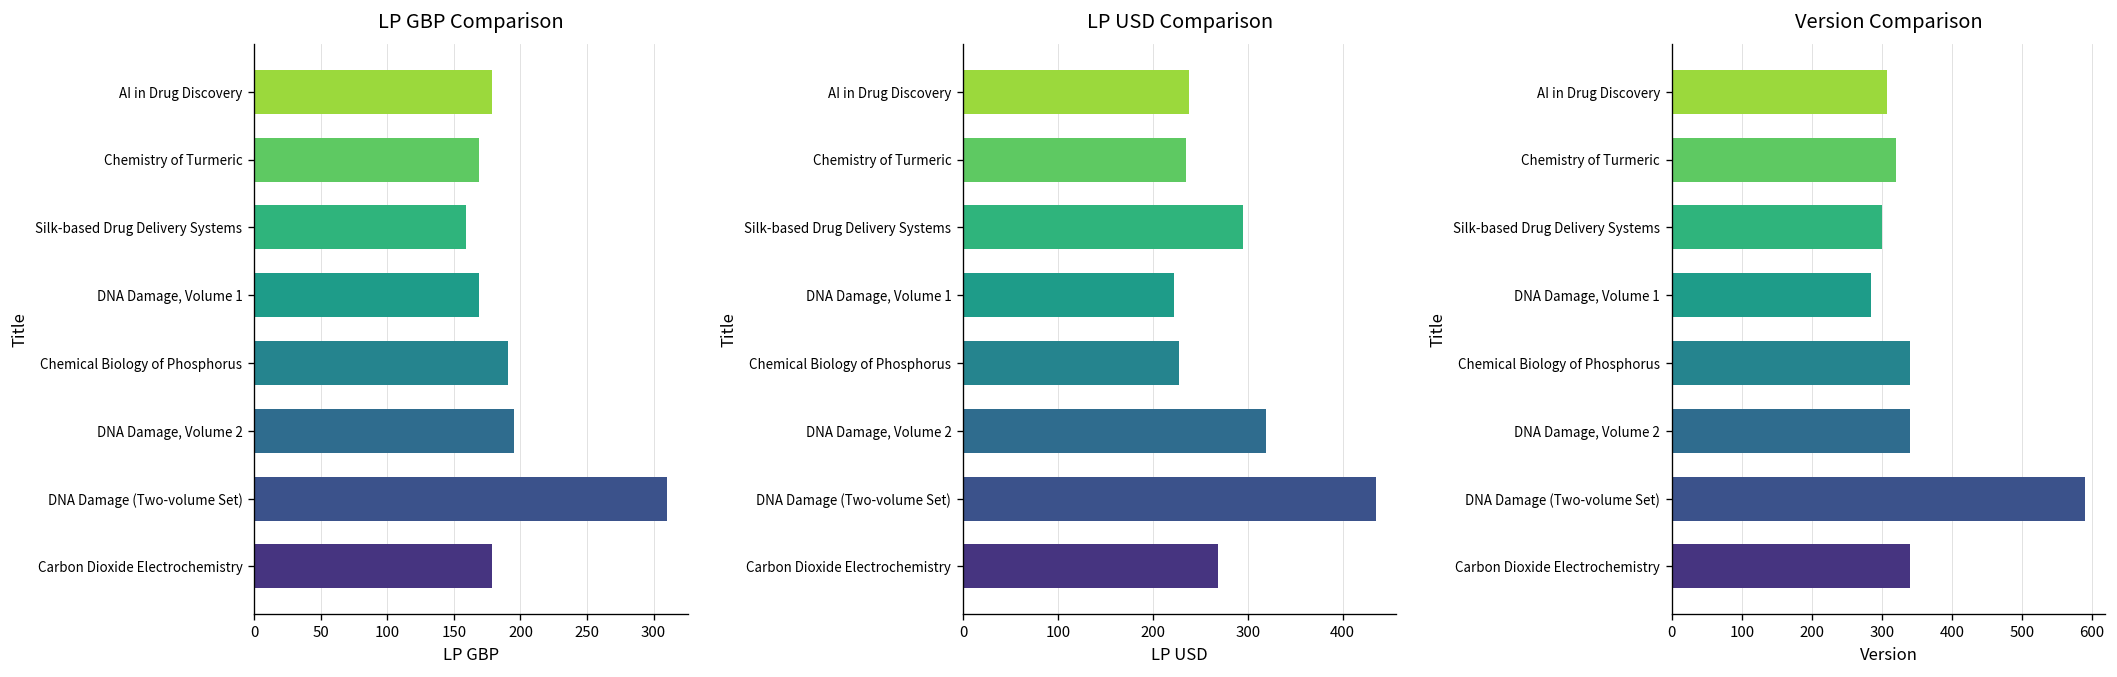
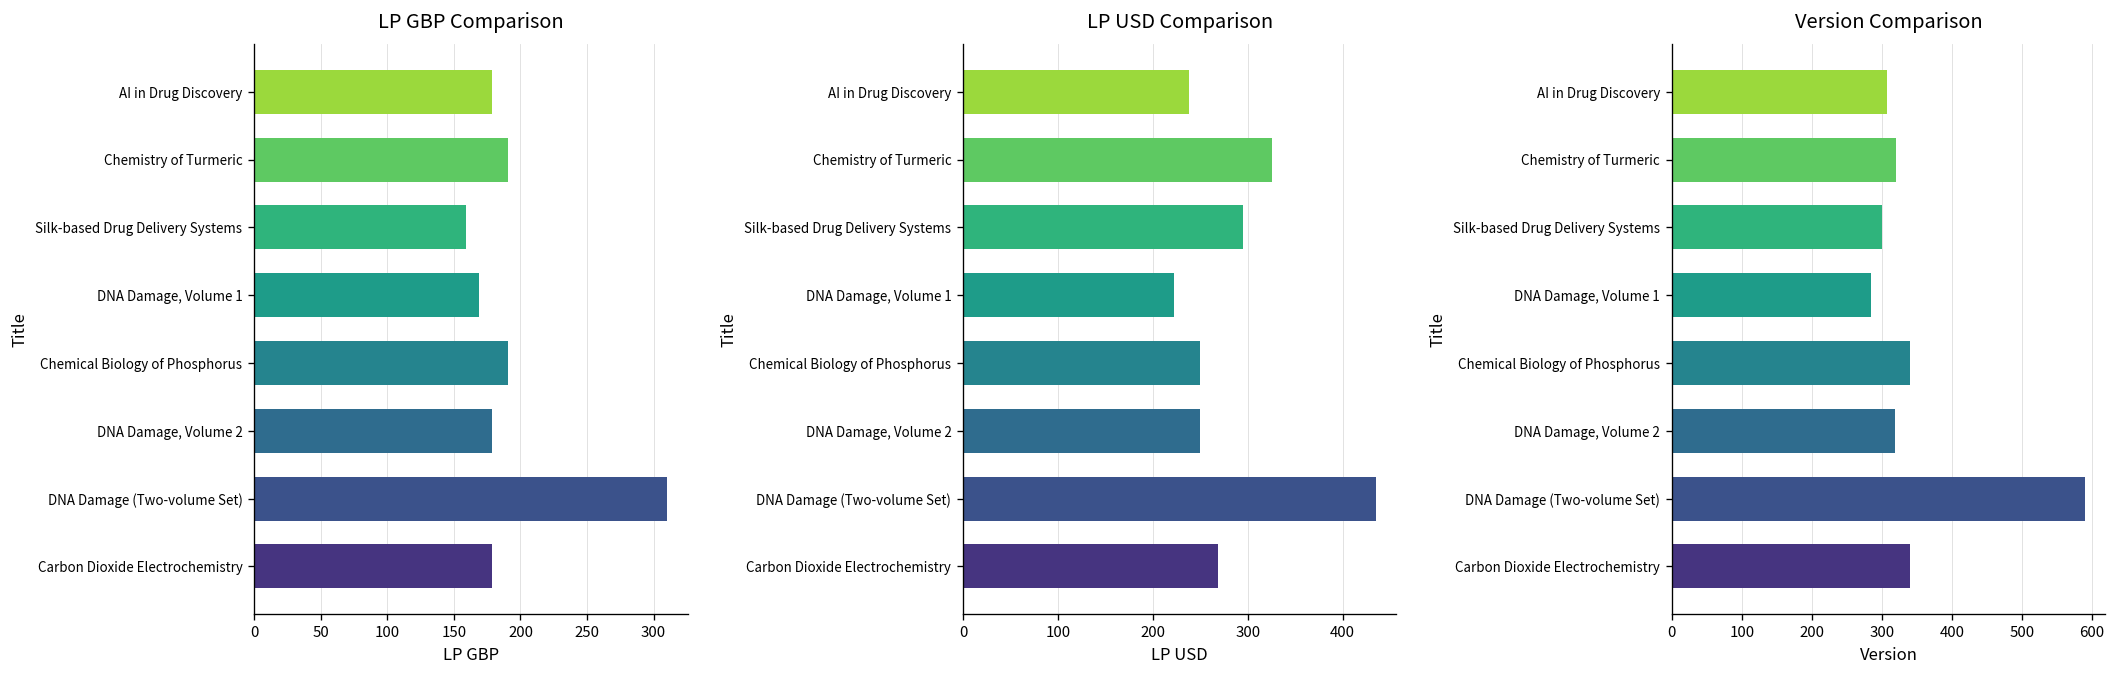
  {
    "LP GBP Comparison": {
      "AI in Drug Discovery": 179,
-     "Chemistry of Turmeric": 169,
+     "Chemistry of Turmeric": 191,
      "Silk-based Drug Delivery Systems": 159,
      "DNA Damage, Volume 1": 169,
      "Chemical Biology of Phosphorus": 191,
-     "DNA Damage, Volume 2": 195,
+     "DNA Damage, Volume 2": 179,
      "DNA Damage (Two-volume Set)": 310,
      "Carbon Dioxide Electrochemistry": 179
    },
    "LP USD Comparison": {
      "AI in Drug Discovery": 240,
-     "Chemistry of Turmeric": 240,
+     "Chemistry of Turmeric": 330,
      "Silk-based Drug Delivery Systems": 300,
      "DNA Damage, Volume 1": 220,
-     "Chemical Biology of Phosphorus": 230,
-     "DNA Damage, Volume 2": 320,
+     "Chemical Biology of Phosphorus": 250,
+     "DNA Damage, Volume 2": 250,
      "DNA Damage (Two-volume Set)": 440,
      "Carbon Dioxide Electrochemistry": 270
    },
    "Version Comparison": {
      "AI in Drug Discovery": 310,
      "Chemistry of Turmeric": 320,
      "Silk-based Drug Delivery Systems": 300,
      "DNA Damage, Volume 1": 280,
      "Chemical Biology of Phosphorus": 340,
-     "DNA Damage, Volume 2": 340,
+     "DNA Damage, Volume 2": 320,
      "DNA Damage (Two-volume Set)": 590,
      "Carbon Dioxide Electrochemistry": 340
    }
  }
